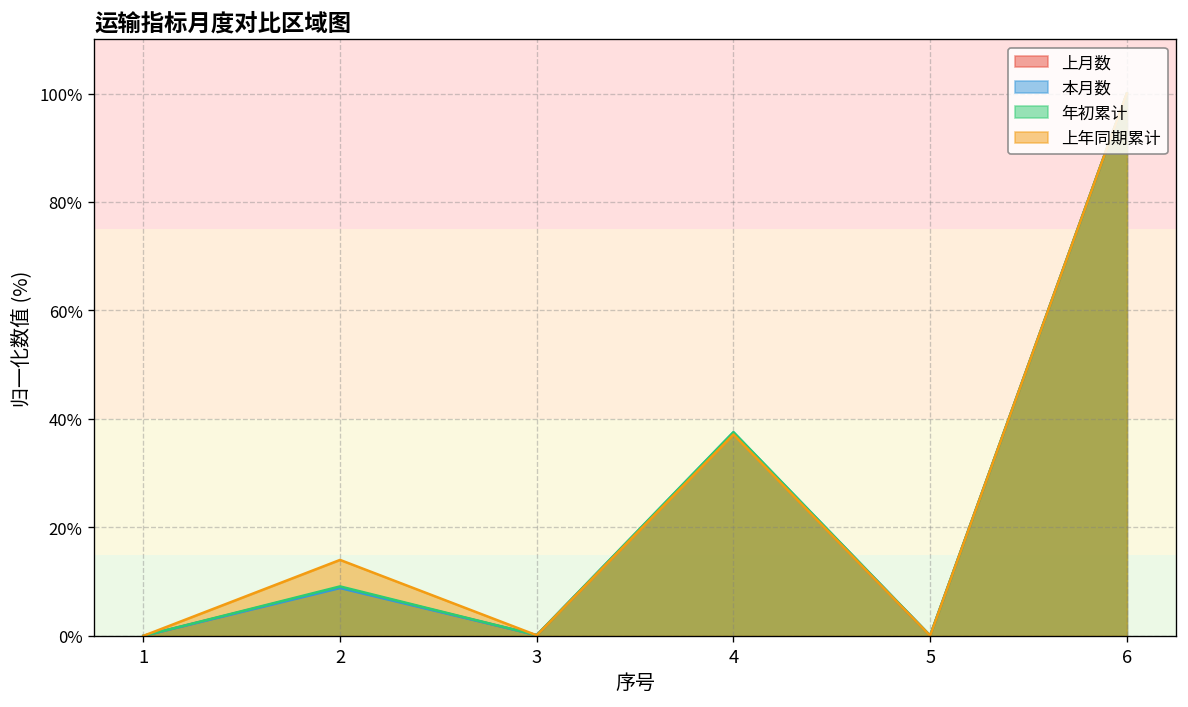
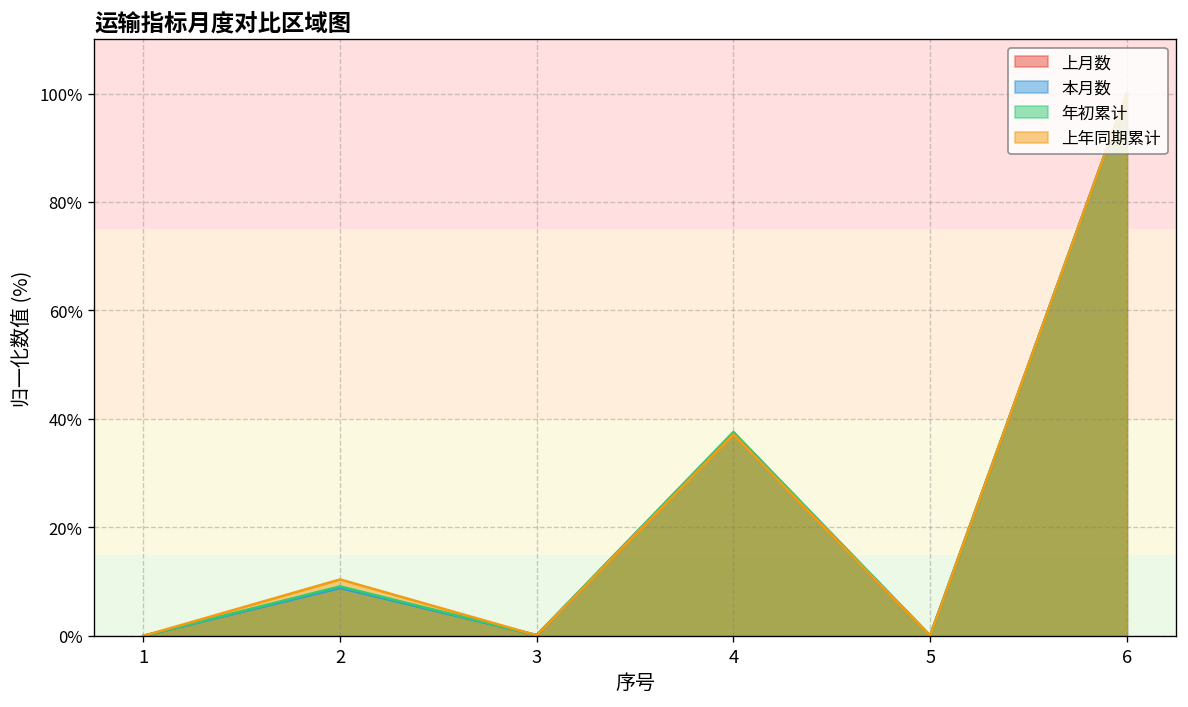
  {
    "上年同期累计": {
-     "2": "14%"
+     "2": "10%"
    }
  }
